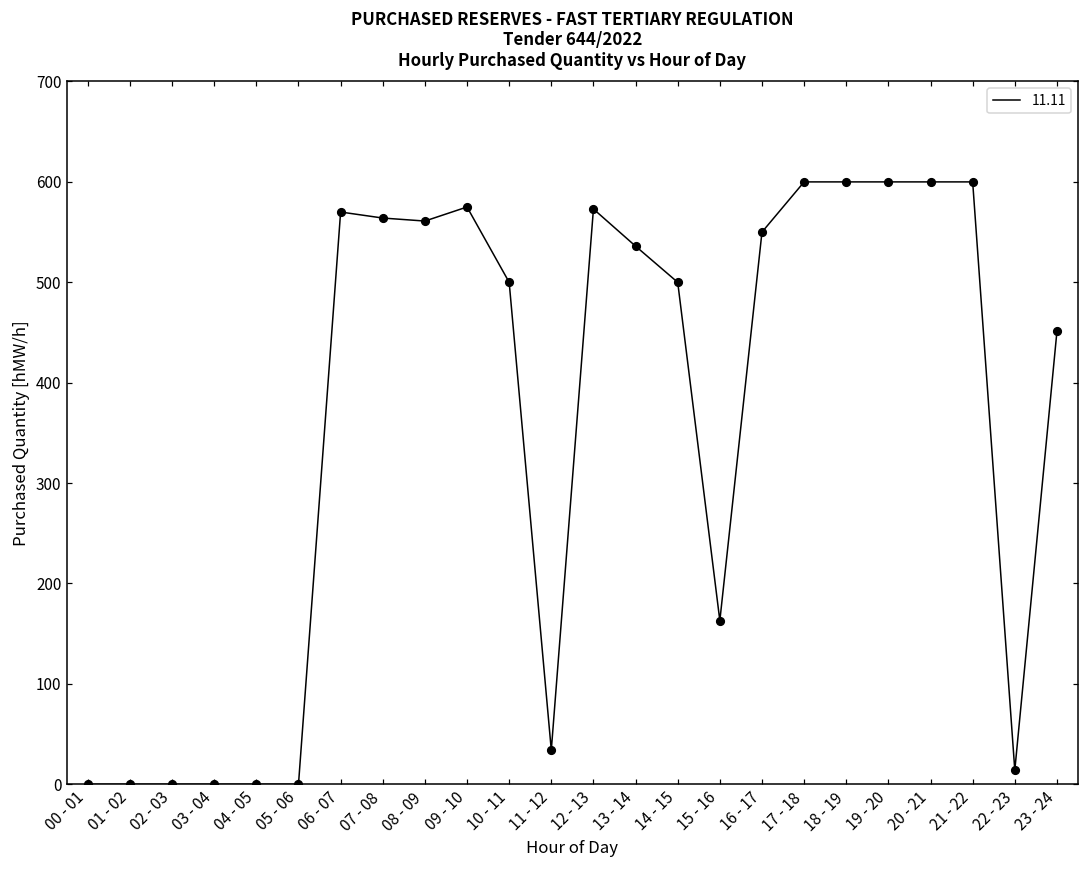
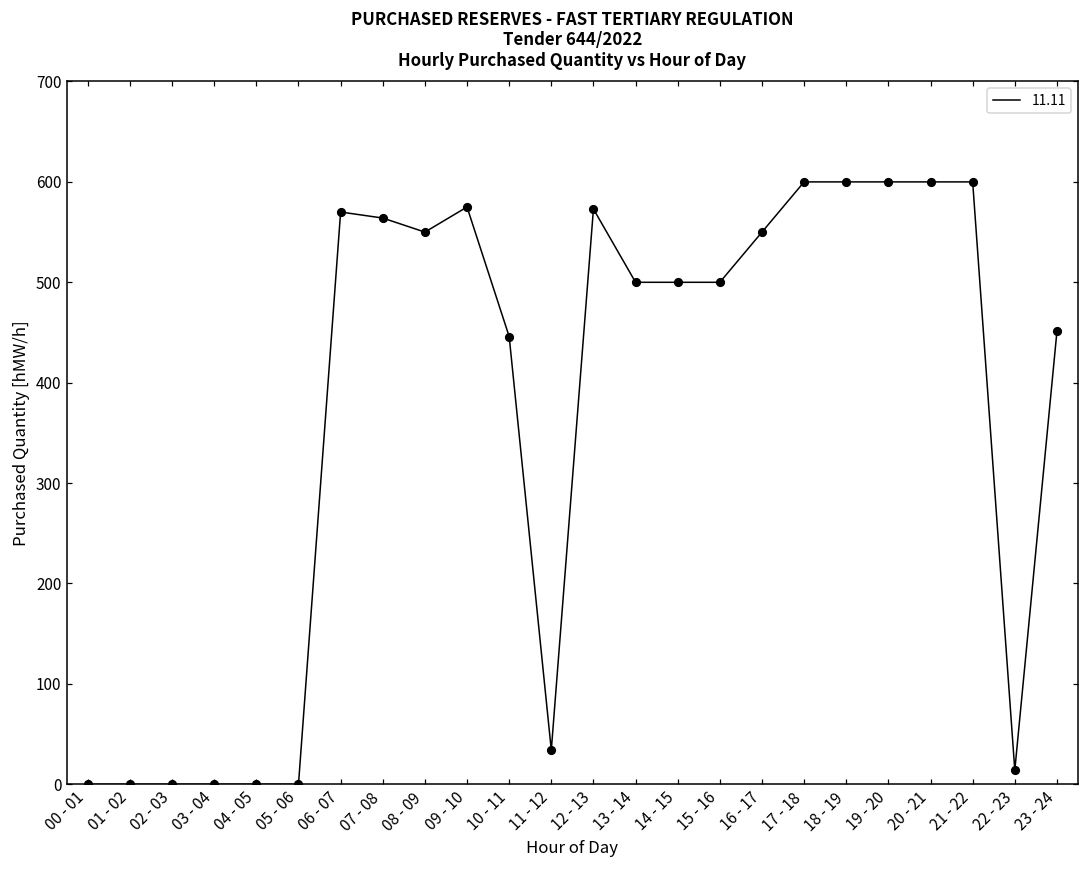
  {
    "00 - 01": 0,
    "01 - 02": 0,
    "02 - 03": 0,
    "03 - 04": 0,
    "04 - 05": 0,
    "05 - 06": 0,
    "06 - 07": 570,
    "07 - 08": 560,
-   "08 - 09": 560,
+   "08 - 09": 550,
    "09 - 10": 580,
-   "10 - 11": 500,
+   "10 - 11": 450,
    "11 - 12": 30,
    "12 - 13": 570,
-   "13 - 14": 540,
+   "13 - 14": 500,
    "14 - 15": 500,
-   "15 - 16": 160,
+   "15 - 16": 500,
    "16 - 17": 550,
    "17 - 18": 600,
    "18 - 19": 600,
    "19 - 20": 600,
    "20 - 21": 600,
    "21 - 22": 600,
    "22 - 23": 10,
    "23 - 24": 450
  }
